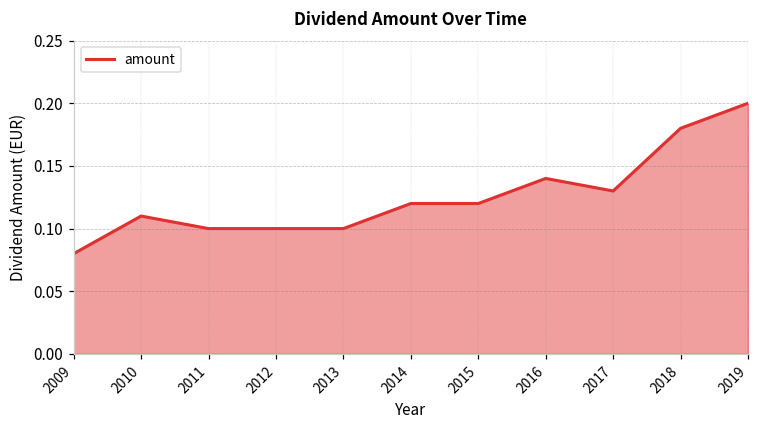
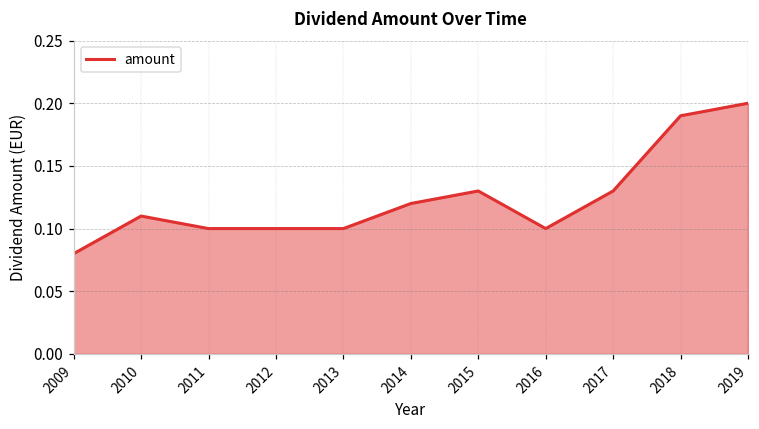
  {
    "2009": 0.08,
    "2010": 0.11,
    "2011": 0.10,
    "2012": 0.10,
    "2013": 0.10,
    "2014": 0.12,
-   "2015": 0.12,
-   "2016": 0.14,
+   "2015": 0.13,
+   "2016": 0.10,
    "2017": 0.13,
-   "2018": 0.18,
+   "2018": 0.19,
    "2019": 0.20
  }
